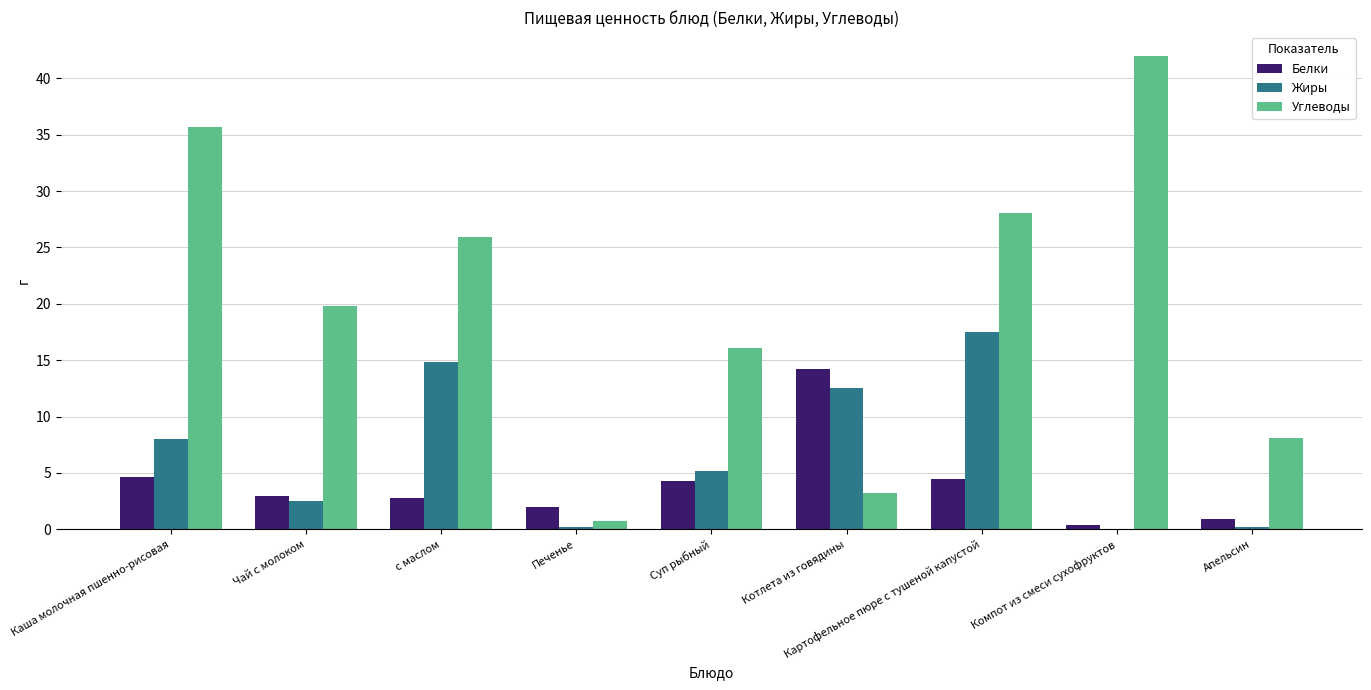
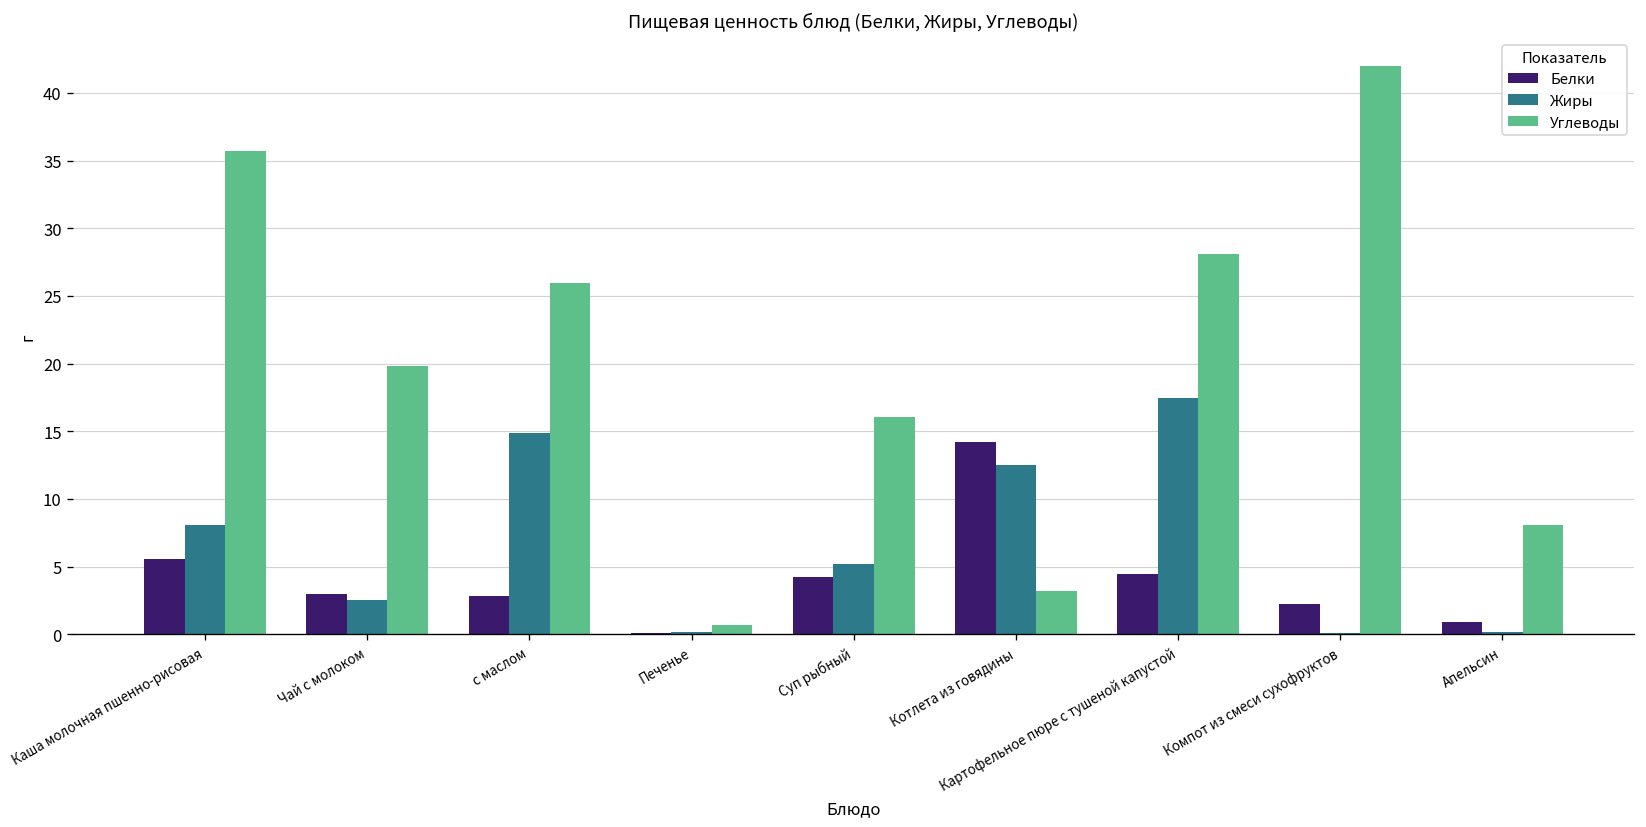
  {
    "Белки": {
-     "Каша молочная пшенно-рисовая": 4.6,
+     "Каша молочная пшенно-рисовая": 5.6,
      "Чай с молоком": 2.9,
      "с маслом": 2.8,
-     "Печенье": 2.0,
+     "Печенье": 0.1,
      "Суп рыбный": 4.3,
      "Котлета из говядины": 14.2,
      "Картофельное пюре с тушеной капустой": 4.4,
-     "Компот из смеси сухофруктов": 0.4,
+     "Компот из смеси сухофруктов": 2.3,
      "Апельсин": 0.9
    },
    "Жиры": {
      "Каша молочная пшенно-рисовая": 8.1,
      "Чай с молоком": 2.5,
      "с маслом": 14.9,
      "Суп рыбный": 5.2,
      "Котлета из говядины": 12.5,
      "Картофельное пюре с тушеной капустой": 17.5
    },
    "Углеводы": {
      "Каша молочная пшенно-рисовая": 35.7,
      "Чай с молоком": 19.9,
      "с маслом": 26.0,
      "Печенье": 0.7,
      "Суп рыбный": 16.1,
      "Котлета из говядины": 3.2,
      "Картофельное пюре с тушеной капустой": 28.1,
      "Компот из смеси сухофруктов": 42.0,
      "Апельсин": 8.1
    }
  }
